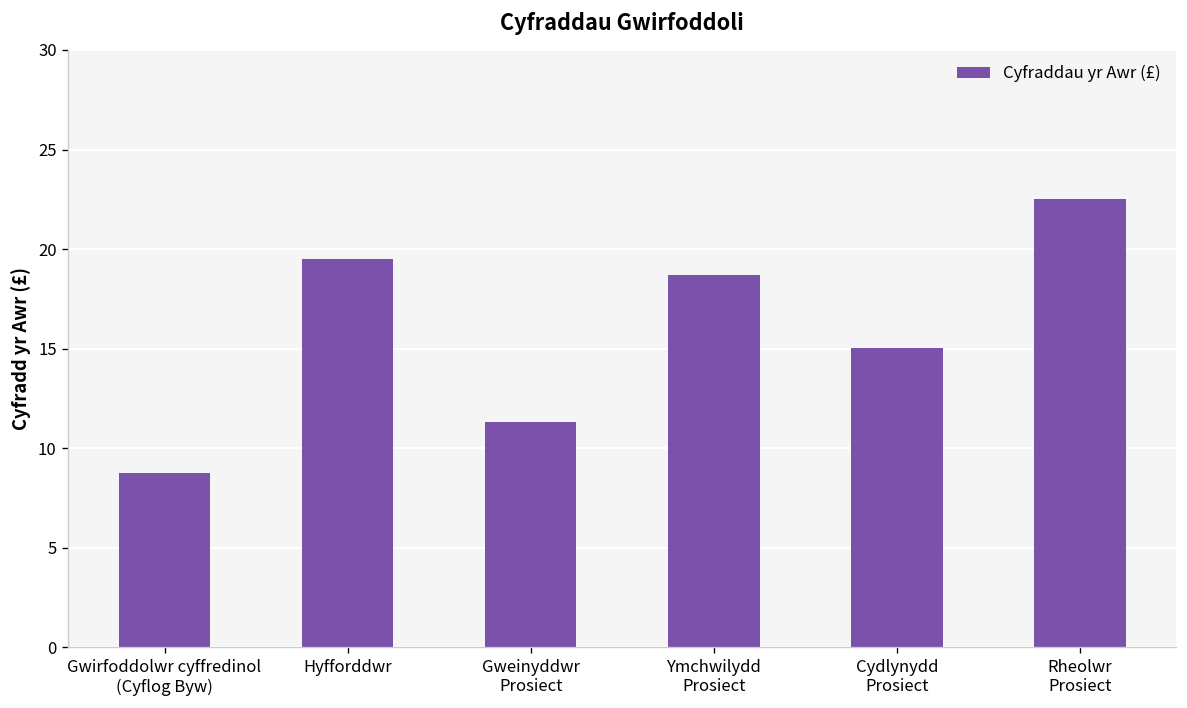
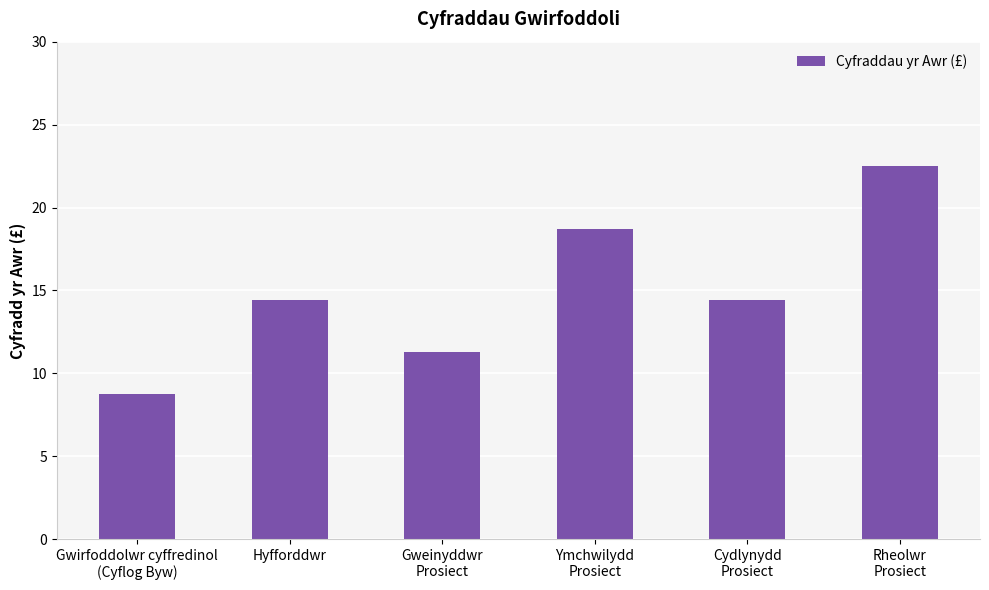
  {
    "Gwirfoddolwr cyffredinol (Cyflog Byw)": 8.8,
-   "Hyfforddwr": 19.5,
+   "Hyfforddwr": 14.4,
    "Gweinyddwr Prosiect": 11.3,
    "Ymchwilydd Prosiect": 18.7,
-   "Cydlynydd Prosiect": 15.0,
+   "Cydlynydd Prosiect": 14.4,
    "Rheolwr Prosiect": 22.5
  }
